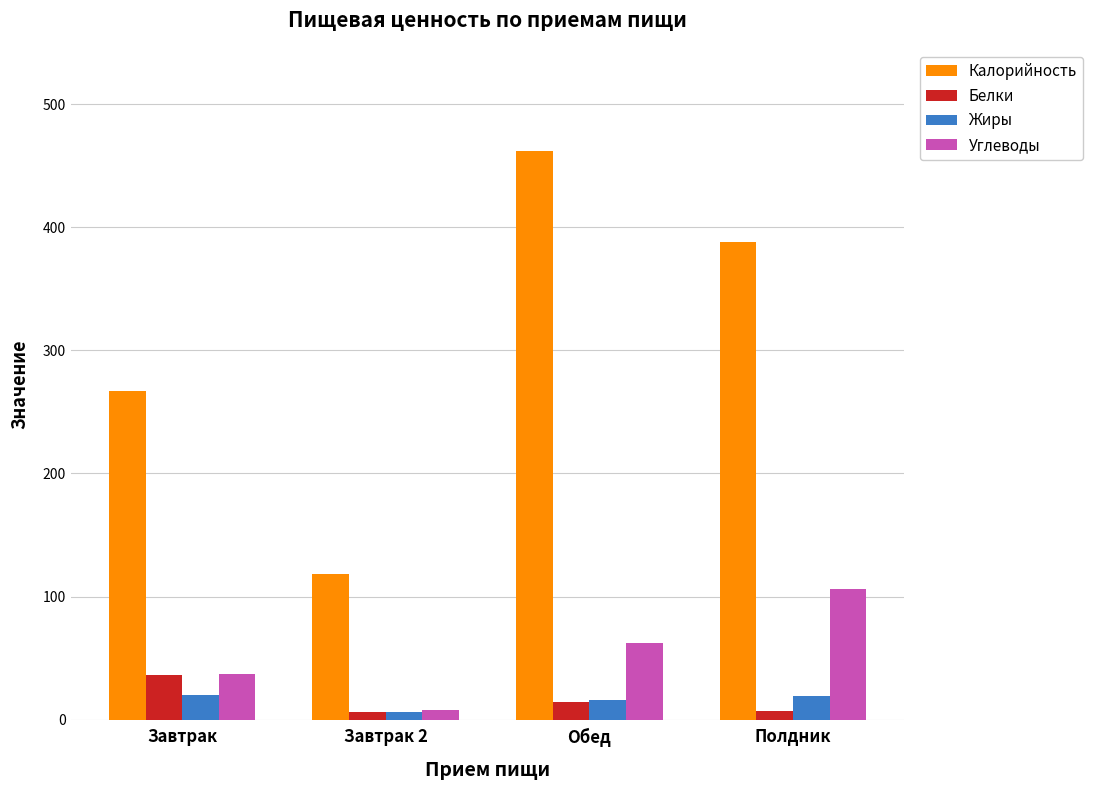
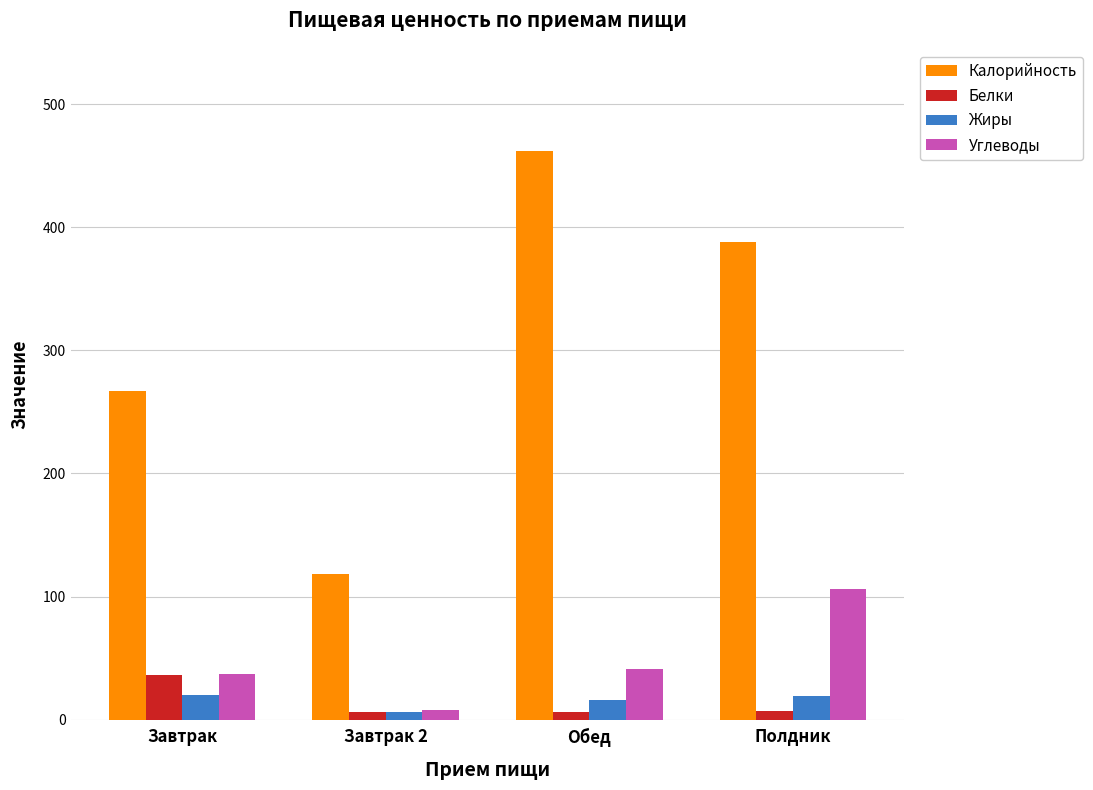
  {
    "Калорийность": {
      "Завтрак": 267,
      "Завтрак 2": 118,
      "Обед": 462,
      "Полдник": 388
    },
    "Белки": {
      "Завтрак": 36,
      "Завтрак 2": 6,
-     "Обед": 15,
+     "Обед": 6,
      "Полдник": 7
    },
    "Жиры": {
      "Завтрак": 20,
      "Завтрак 2": 6,
      "Обед": 16,
      "Полдник": 19
    },
    "Углеводы": {
      "Завтрак": 37,
      "Завтрак 2": 8,
-     "Обед": 62,
+     "Обед": 41,
      "Полдник": 106
    }
  }
